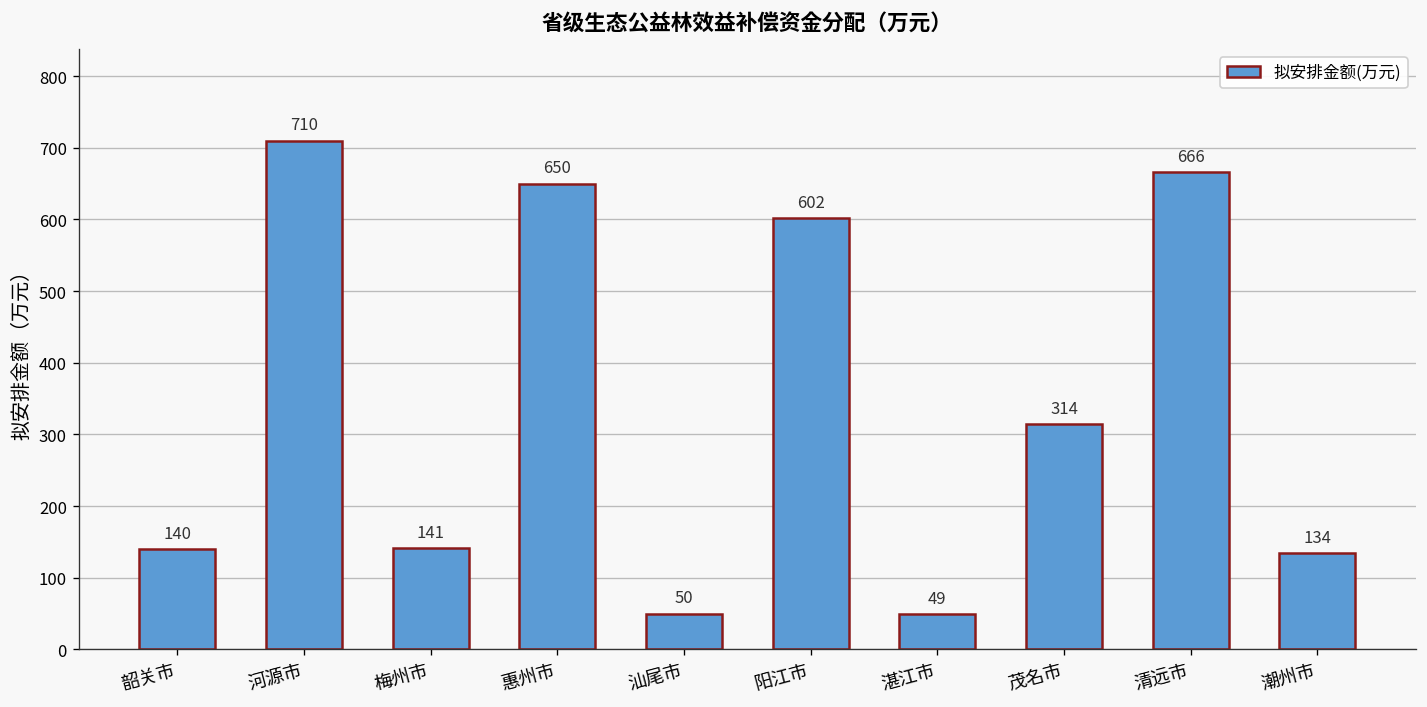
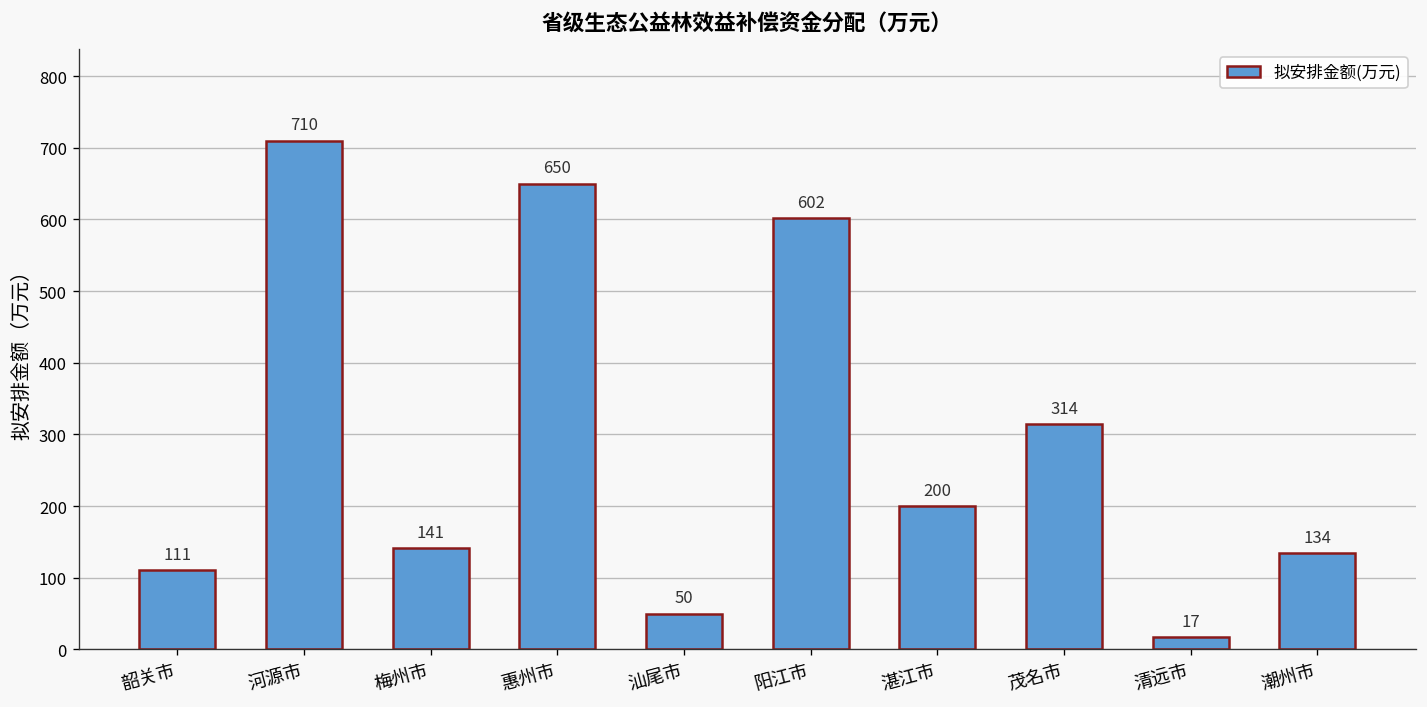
  {
-   "韶关市": 140,
+   "韶关市": 111,
    "河源市": 710,
    "梅州市": 141,
    "惠州市": 650,
    "汕尾市": 50,
    "阳江市": 602,
-   "湛江市": 49,
+   "湛江市": 200,
    "茂名市": 314,
-   "清远市": 666,
+   "清远市": 17,
    "潮州市": 134
  }
